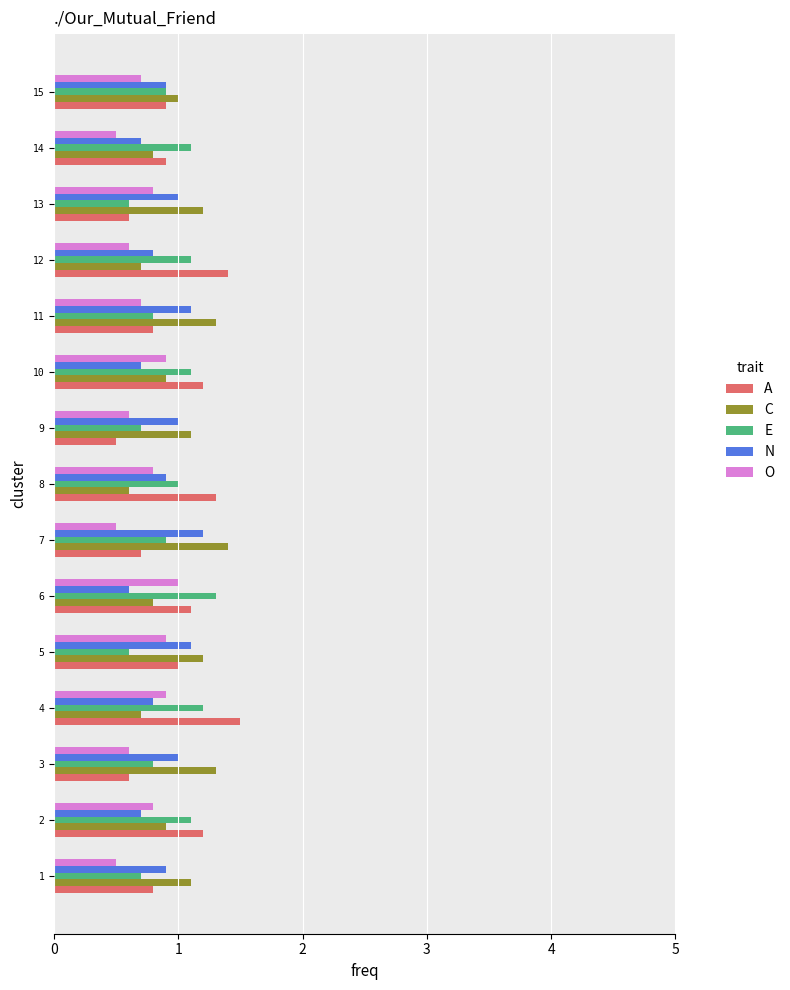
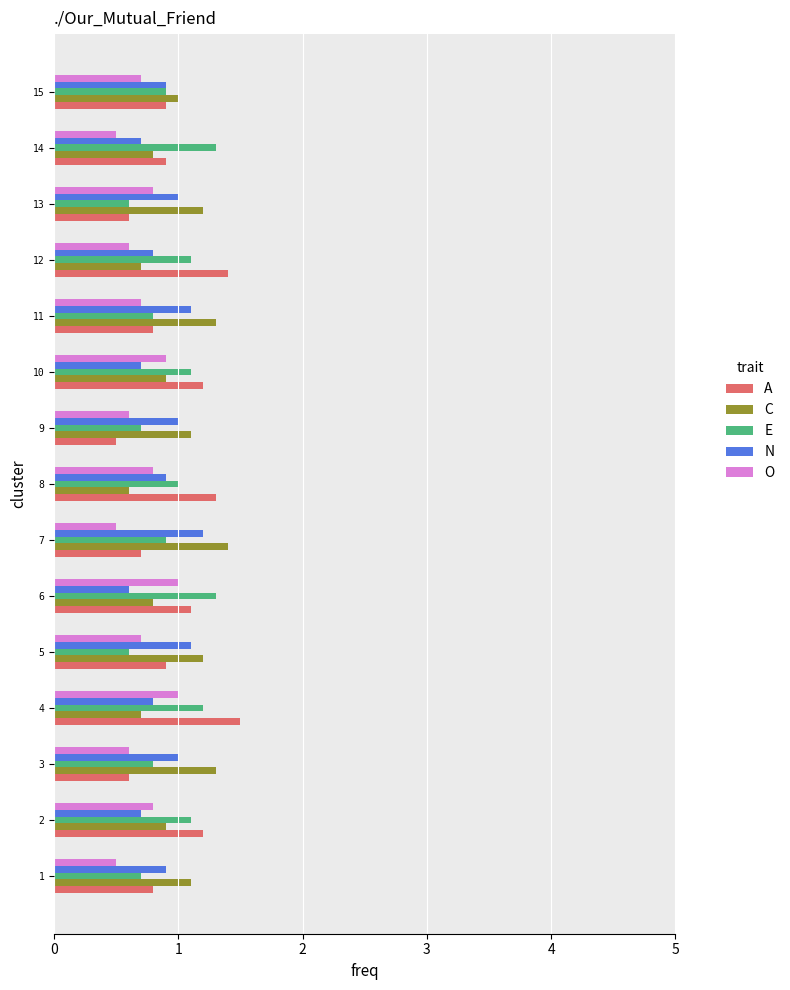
  {
    "A": {
      "15": 0.9,
      "14": 0.9,
      "13": 0.6,
      "12": 1.4,
      "11": 0.8,
      "10": 1.2,
      "9": 0.5,
      "8": 1.3,
      "7": 0.7,
      "6": 1.1,
-     "5": 1.0,
+     "5": 0.9,
      "4": 1.5,
      "3": 0.6,
      "2": 1.2,
      "1": 0.8
    },
    "C": {
      "15": 1.0,
      "14": 0.8,
      "13": 1.2,
      "12": 0.7,
      "11": 1.3,
      "10": 0.9,
      "9": 1.1,
      "8": 0.6,
      "7": 1.4,
      "6": 0.8,
      "5": 1.2,
      "4": 0.7,
      "3": 1.3,
      "2": 0.9,
      "1": 1.1
    },
    "E": {
      "15": 0.9,
-     "14": 1.1,
+     "14": 1.3,
      "13": 0.6,
      "12": 1.1,
      "11": 0.8,
      "10": 1.1,
      "9": 0.7,
      "8": 1.0,
      "7": 0.9,
      "6": 1.3,
      "5": 0.6,
      "4": 1.2,
      "3": 0.8,
      "2": 1.1,
      "1": 0.7
    },
    "N": {
      "15": 0.9,
      "14": 0.7,
      "13": 1.0,
      "12": 0.8,
      "11": 1.1,
      "10": 0.7,
      "9": 1.0,
      "8": 0.9,
      "7": 1.2,
      "6": 0.6,
      "5": 1.1,
      "4": 0.8,
      "3": 1.0,
      "2": 0.7,
      "1": 0.9
    },
    "O": {
      "15": 0.7,
      "14": 0.5,
      "13": 0.8,
      "12": 0.6,
      "11": 0.7,
      "10": 0.9,
      "9": 0.6,
      "8": 0.8,
      "7": 0.5,
      "6": 1.0,
-     "5": 0.9,
-     "4": 0.9,
+     "5": 0.7,
+     "4": 1.0,
      "3": 0.6,
      "2": 0.8,
      "1": 0.5
    }
  }
